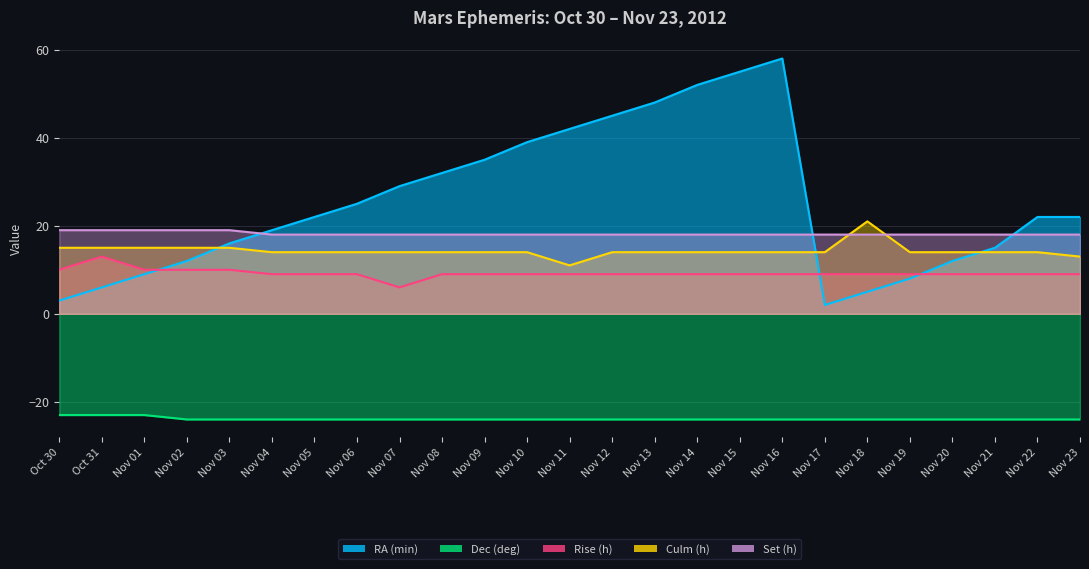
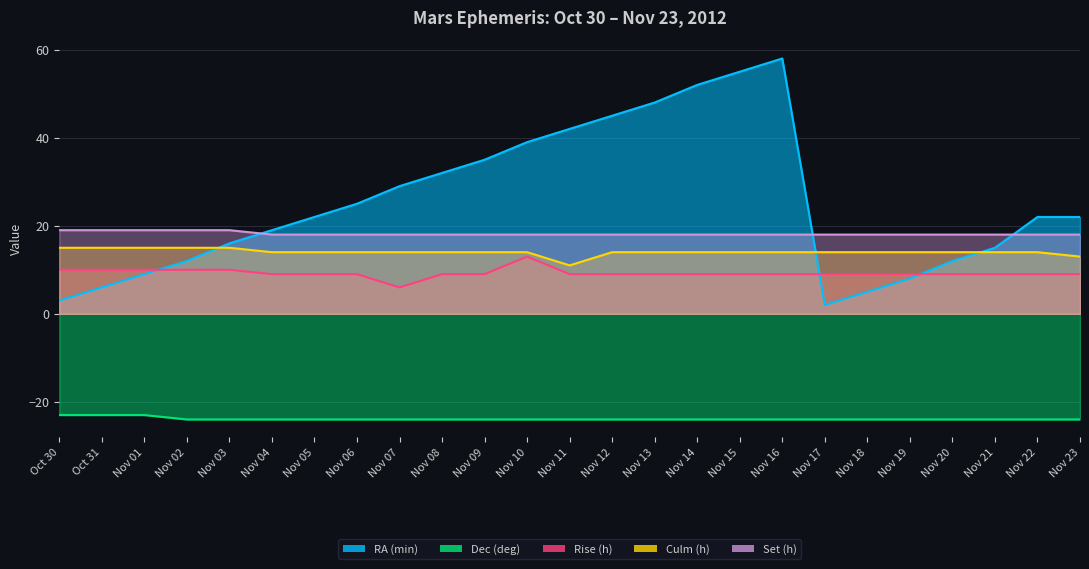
  {
    "RA (min)": {
      "Oct 30": 3,
      "Oct 31": 6,
      "Nov 01": 9,
      "Nov 02": 12,
      "Nov 03": 16,
      "Nov 04": 19,
      "Nov 05": 22,
      "Nov 06": 25,
      "Nov 07": 29,
      "Nov 08": 32,
      "Nov 09": 35,
      "Nov 10": 39,
      "Nov 11": 42,
      "Nov 12": 45,
      "Nov 13": 48,
      "Nov 14": 52,
      "Nov 15": 55,
      "Nov 16": 58,
      "Nov 17": 2,
      "Nov 18": 5,
      "Nov 19": 8,
      "Nov 20": 12,
      "Nov 21": 15,
      "Nov 22": 22,
      "Nov 23": 22
    },
    "Rise (h)": {
      "Oct 30": 10,
-     "Oct 31": 13,
+     "Oct 31": 10,
      "Nov 01": 10,
      "Nov 02": 10,
      "Nov 03": 10,
      "Nov 04": 9,
      "Nov 05": 9,
      "Nov 06": 9,
      "Nov 07": 6,
      "Nov 08": 9,
      "Nov 09": 9,
-     "Nov 10": 9,
+     "Nov 10": 13,
      "Nov 11": 9,
      "Nov 12": 9,
      "Nov 13": 9,
      "Nov 14": 9,
      "Nov 15": 9,
      "Nov 16": 9,
      "Nov 17": 9,
      "Nov 18": 9,
      "Nov 19": 9,
      "Nov 20": 9,
      "Nov 21": 9,
      "Nov 22": 9,
      "Nov 23": 9
    },
    "Culm (h)": {
      "Oct 30": 15,
      "Oct 31": 15,
      "Nov 01": 15,
      "Nov 02": 15,
      "Nov 03": 15,
      "Nov 04": 14,
      "Nov 05": 14,
      "Nov 06": 14,
      "Nov 07": 14,
      "Nov 08": 14,
      "Nov 09": 14,
      "Nov 10": 14,
      "Nov 11": 11,
      "Nov 12": 14,
      "Nov 13": 14,
      "Nov 14": 14,
      "Nov 15": 14,
      "Nov 16": 14,
      "Nov 17": 14,
-     "Nov 18": 21,
+     "Nov 18": 14,
      "Nov 19": 14,
      "Nov 20": 14,
      "Nov 21": 14,
      "Nov 22": 14,
      "Nov 23": 13
    },
    "Set (h)": {
      "Oct 30": 19,
      "Oct 31": 19,
      "Nov 01": 19,
      "Nov 02": 19,
      "Nov 03": 19,
      "Nov 04": 18,
      "Nov 05": 18,
      "Nov 06": 18,
      "Nov 07": 18,
      "Nov 08": 18,
      "Nov 09": 18,
      "Nov 10": 18,
      "Nov 11": 18,
      "Nov 12": 18,
      "Nov 13": 18,
      "Nov 14": 18,
      "Nov 15": 18,
      "Nov 16": 18,
      "Nov 17": 18,
      "Nov 18": 18,
      "Nov 19": 18,
      "Nov 20": 18,
      "Nov 21": 18,
      "Nov 22": 18,
      "Nov 23": 18
    }
  }
